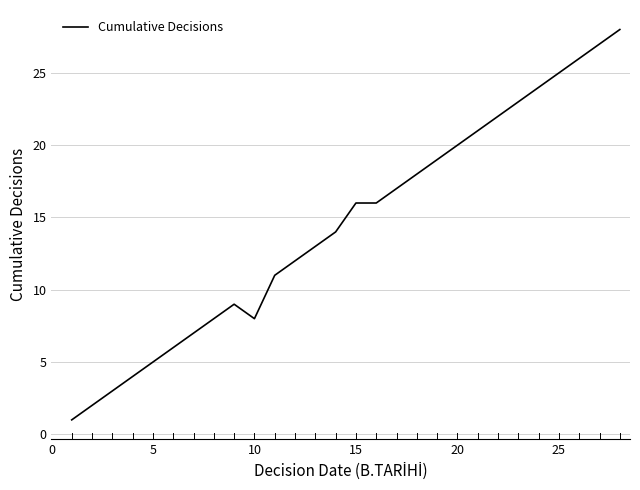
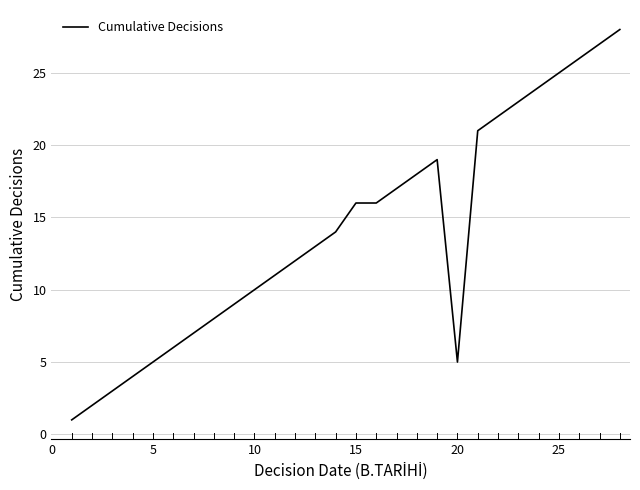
  {
    "5": 5,
-   "10": 8,
+   "10": 10,
    "15": 16,
-   "20": 20,
+   "20": 5,
    "25": 25
  }
